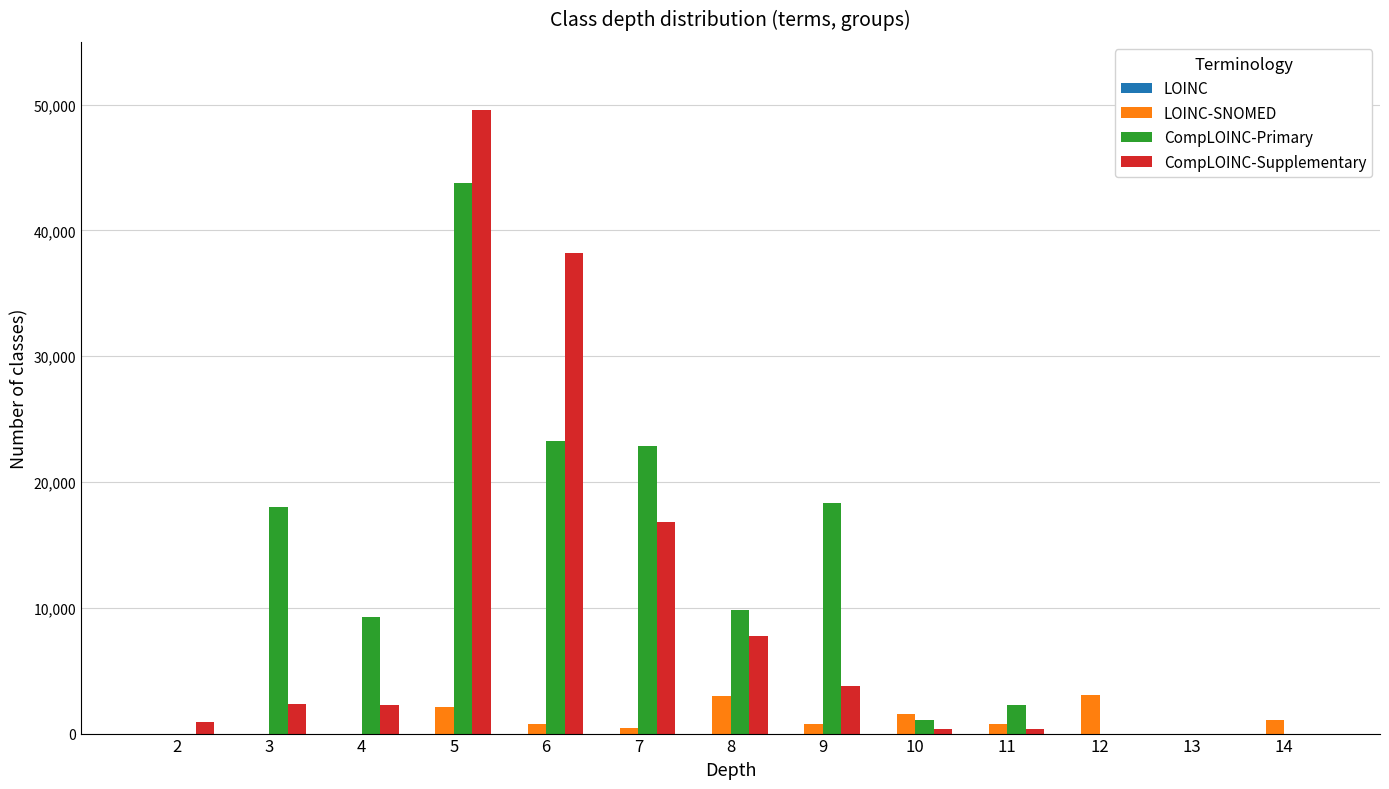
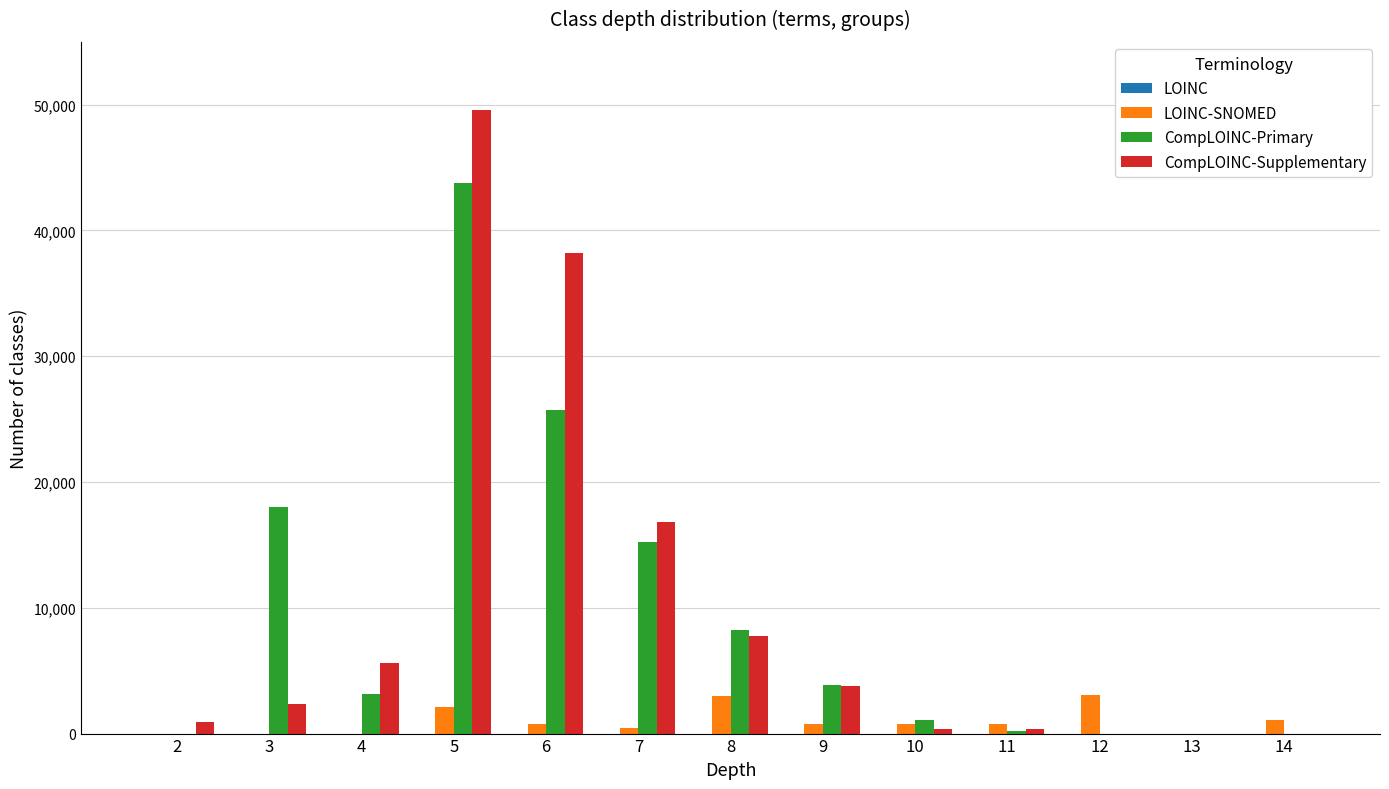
  {
    "LOINC": {
      "2": "0",
      "3": "0",
      "4": "0",
      "5": "0",
      "6": "0",
      "7": "0",
      "8": "0",
      "9": "0",
      "10": "0",
      "11": "0",
      "12": "0",
      "13": "0",
      "14": "0"
    },
    "LOINC-SNOMED": {
      "2": "0",
      "3": "0",
      "4": "0",
      "5": "2,100",
      "6": "800",
      "7": "400",
      "8": "3,000",
      "9": "800",
-     "10": "1,600",
+     "10": "800",
      "11": "800",
      "12": "3,100",
      "13": "0",
      "14": "1,100"
    },
    "CompLOINC-Primary": {
      "2": "0",
      "3": "18,000",
-     "4": "9,300",
+     "4": "3,200",
      "5": "43,800",
-     "6": "23,300",
-     "7": "22,900",
-     "8": "9,800",
-     "9": "18,300",
+     "6": "25,700",
+     "7": "15,200",
+     "8": "8,200",
+     "9": "3,900",
      "10": "1,100",
-     "11": "2,300",
+     "11": "200",
      "12": "0",
      "13": "0",
      "14": "0"
    },
    "CompLOINC-Supplementary": {
      "2": "900",
      "3": "2,300",
-     "4": "2,300",
+     "4": "5,600",
      "5": "49,600",
      "6": "38,200",
      "7": "16,800",
      "8": "7,800",
      "9": "3,800",
      "10": "400",
      "11": "400",
      "12": "0",
      "13": "0",
      "14": "0"
    }
  }
